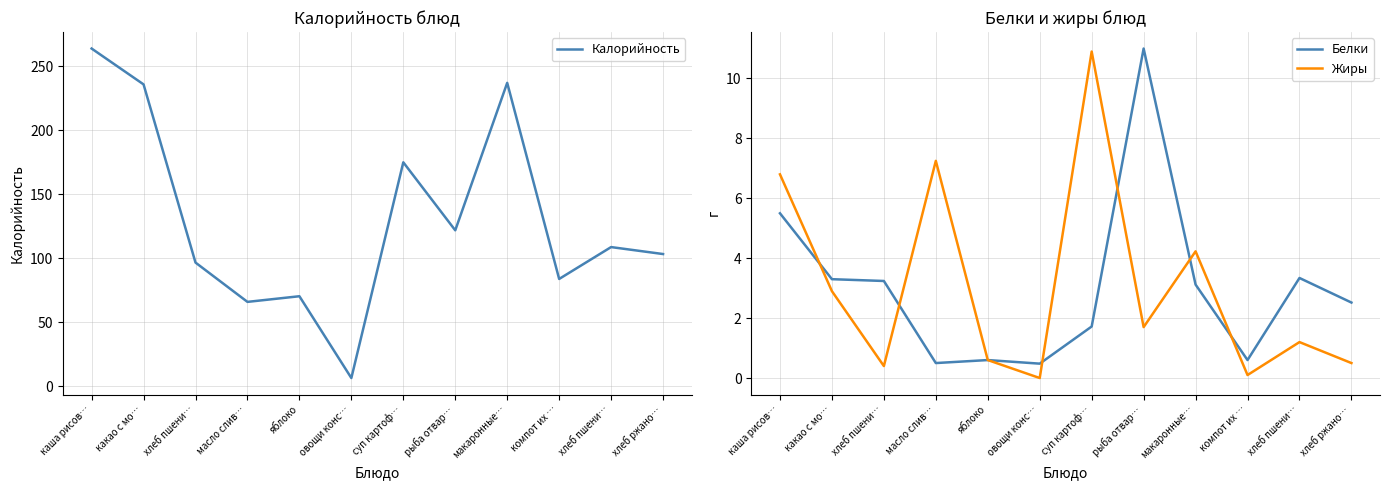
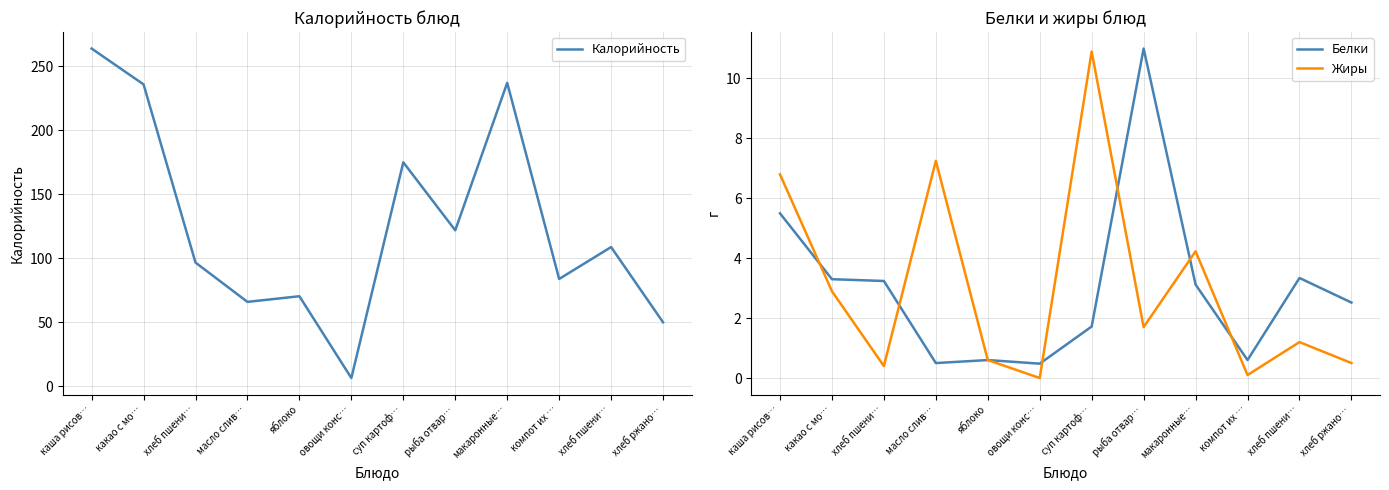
  {
    "Калорийность блюд": {
      "каша рисов…": 264,
      "какао с мо…": 236,
      "масло слив…": 66,
      "яблоко": 71,
      "овощи конс…": 7,
      "суп картоф…": 175,
      "рыба отвар…": 122,
      "макаронные…": 237,
      "компот их …": 84,
-     "хлеб ржано…": 103
+     "хлеб ржано…": 50
    },
    "Белки и жиры блюд": {
      "Белки": {
        "каша рисов…": 5.5,
        "какао с мо…": 3.3,
        "масло слив…": 0.5,
        "овощи конс…": 0.5,
        "суп картоф…": 1.7,
        "рыба отвар…": 11.0,
        "макаронные…": 3.1,
        "компот их …": 0.6,
        "хлеб ржано…": 2.5
      },
      "Жиры": {
        "каша рисов…": 6.8,
        "какао с мо…": 2.9,
        "масло слив…": 7.3,
        "овощи конс…": 0.0,
        "суп картоф…": 10.9,
        "рыба отвар…": 1.7,
        "макаронные…": 4.2,
        "компот их …": 0.1,
        "хлеб ржано…": 0.5
      }
    }
  }
